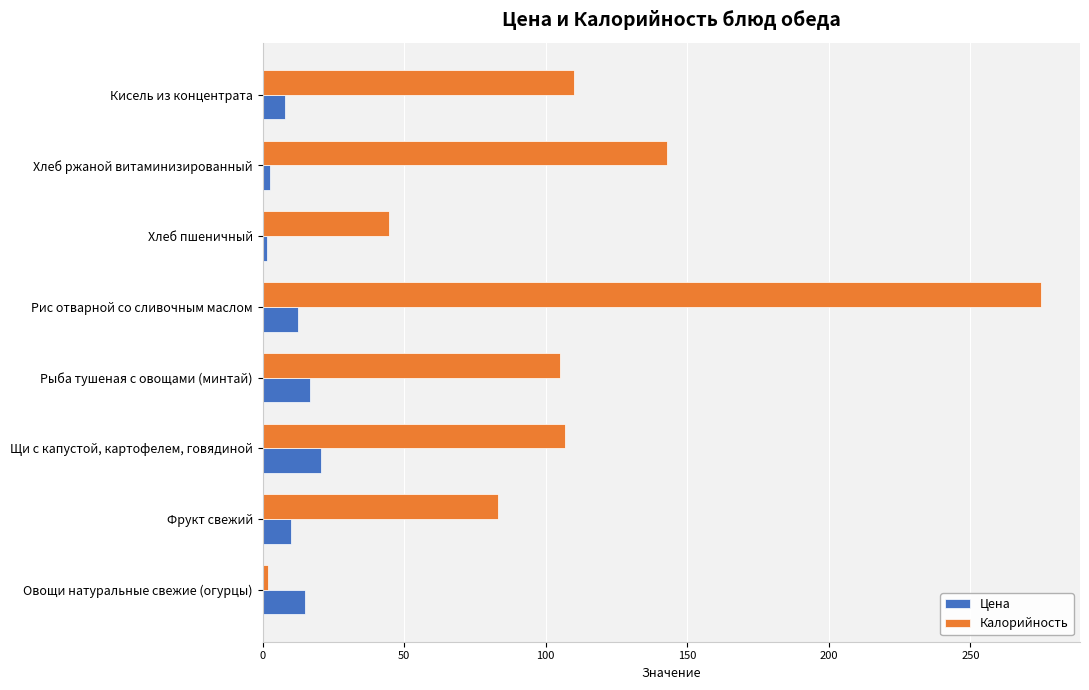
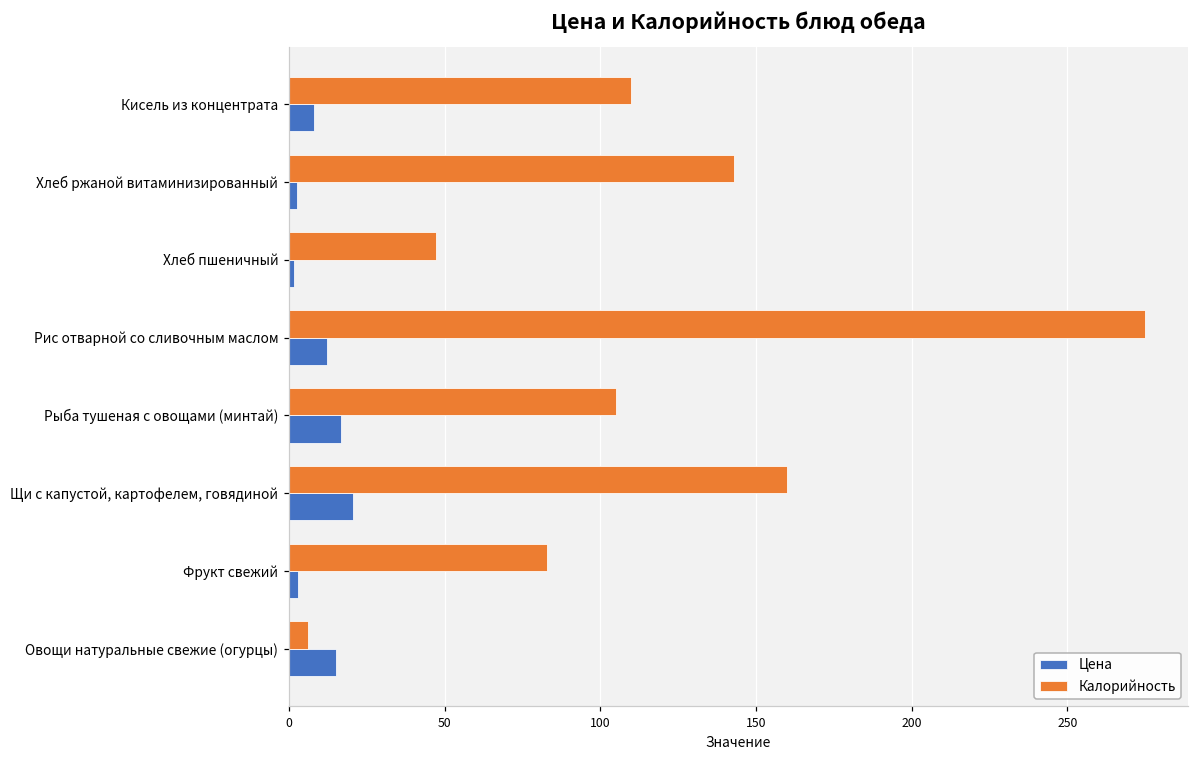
  {
    "Цена": {
      "Кисель из концентрата": 8,
      "Хлеб ржаной витаминизированный": 3,
      "Хлеб пшеничный": 2,
      "Рис отварной со сливочным маслом": 12,
      "Рыба тушеная с овощами (минтай)": 17,
      "Щи с капустой, картофелем, говядиной": 21,
-     "Фрукт свежий": 10,
+     "Фрукт свежий": 3,
      "Овощи натуральные свежие (огурцы)": 15
    },
    "Калорийность": {
      "Кисель из концентрата": 110,
      "Хлеб ржаной витаминизированный": 143,
-     "Хлеб пшеничный": 45,
+     "Хлеб пшеничный": 47,
      "Рис отварной со сливочным маслом": 275,
      "Рыба тушеная с овощами (минтай)": 105,
-     "Щи с капустой, картофелем, говядиной": 107,
+     "Щи с капустой, картофелем, говядиной": 160,
      "Фрукт свежий": 83,
-     "Овощи натуральные свежие (огурцы)": 2
+     "Овощи натуральные свежие (огурцы)": 6
    }
  }
